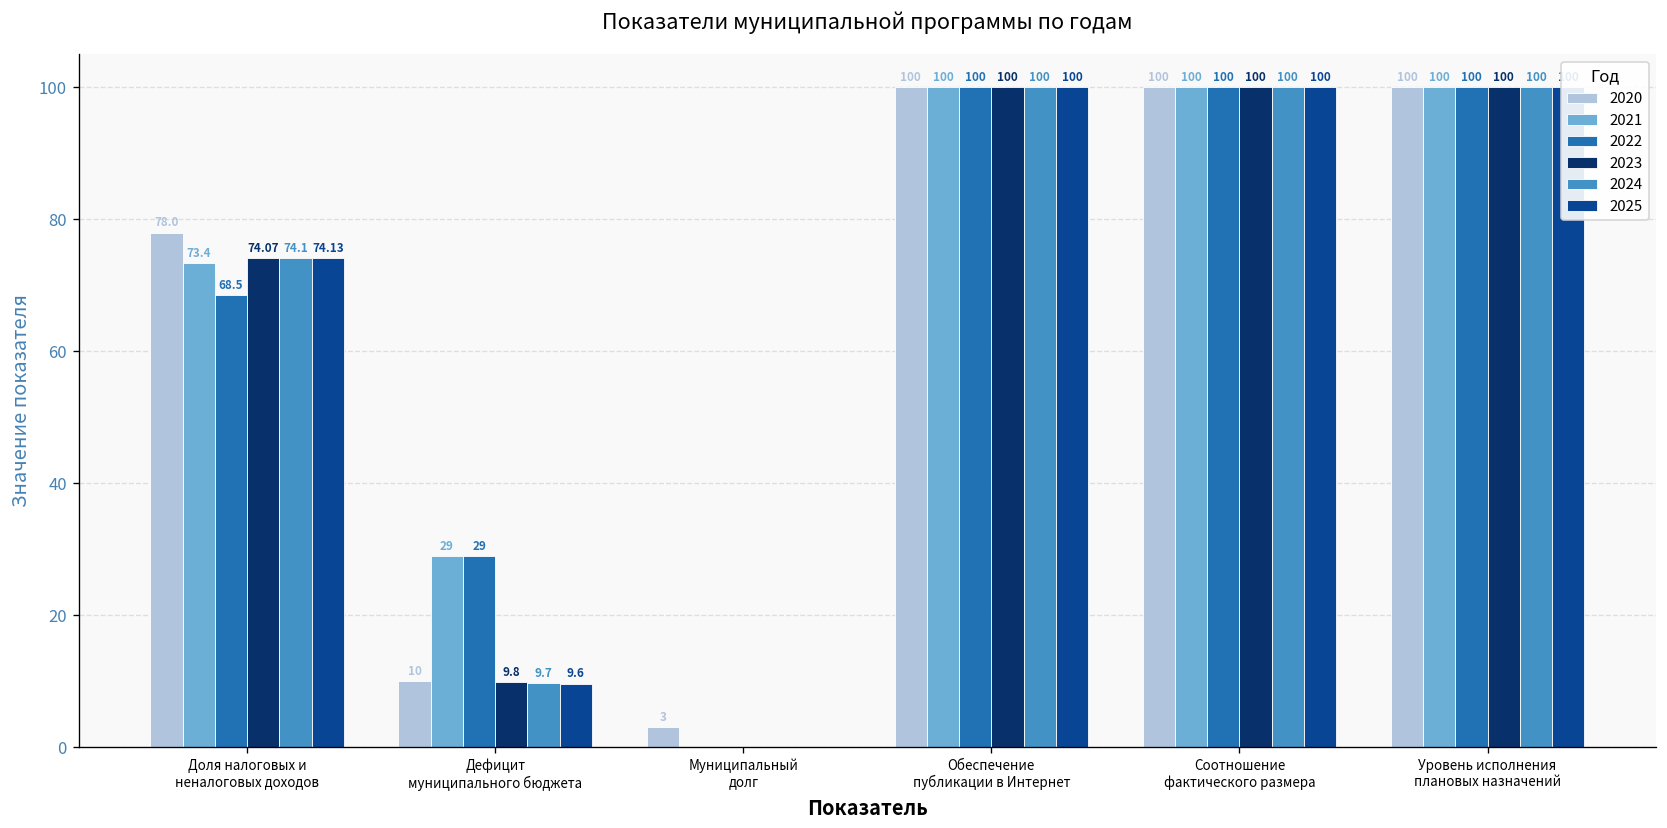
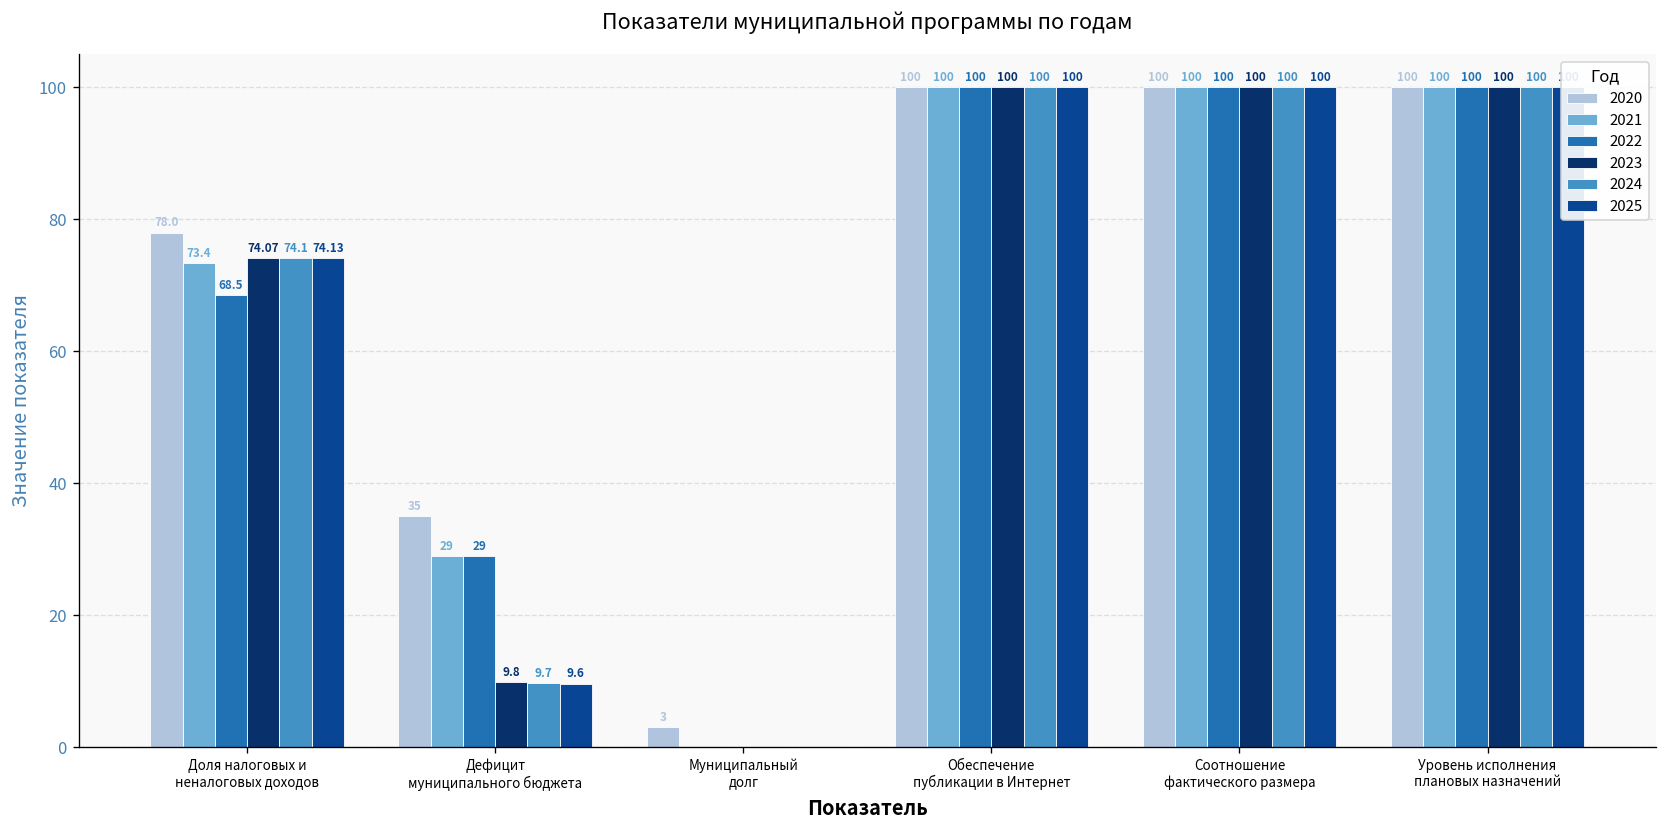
  {
    "2020": {
      "Доля налоговых и неналоговых доходов": 78.0,
-     "Дефицит муниципального бюджета": 10,
+     "Дефицит муниципального бюджета": 35,
      "Муниципальный долг": 3,
      "Обеспечение публикации в Интернет": 100,
      "Соотношение фактического размера": 100,
      "Уровень исполнения плановых назначений": 100
    }
  }
